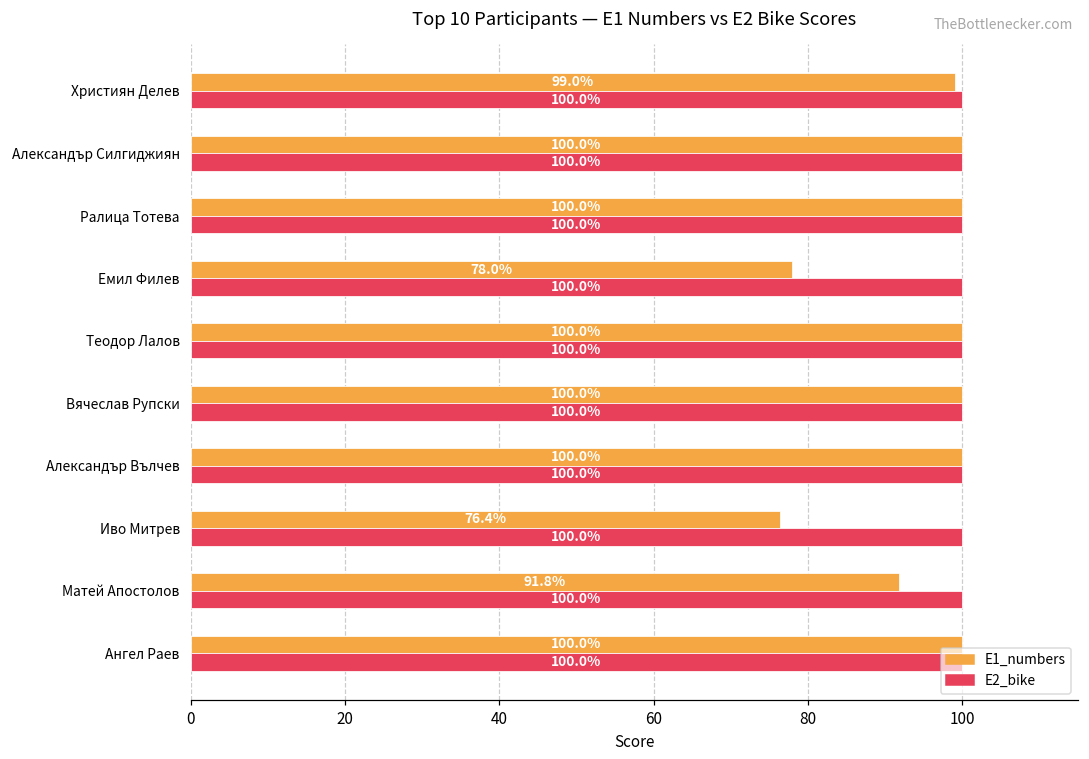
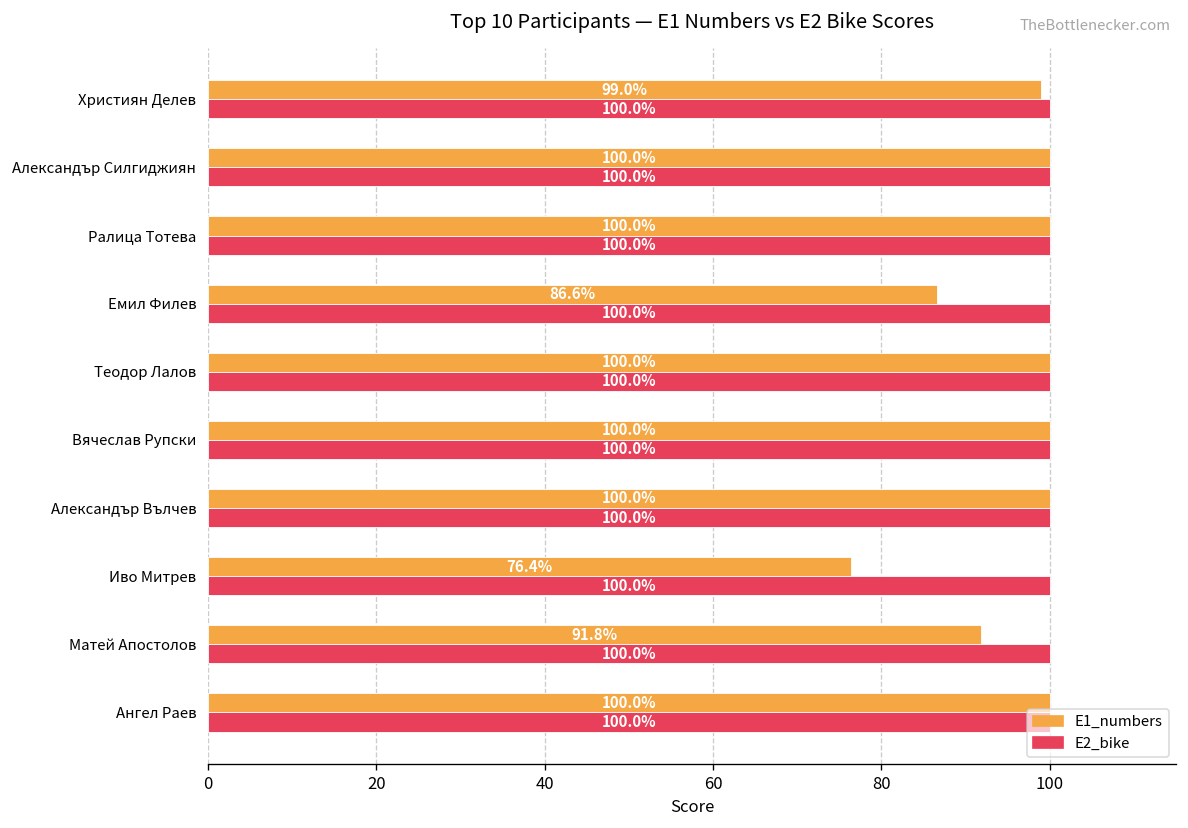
  {
    "E1_numbers": {
      "Християн Делев": "99.0%",
      "Александър Силгиджиян": "100.0%",
      "Ралица Тотева": "100.0%",
-     "Емил Филев": "78.0%",
+     "Емил Филев": "86.6%",
      "Теодор Лалов": "100.0%",
      "Вячеслав Рупски": "100.0%",
      "Александър Вълчев": "100.0%",
      "Иво Митрев": "76.4%",
      "Матей Апостолов": "91.8%",
      "Ангел Раев": "100.0%"
    },
    "E2_bike": {
      "Християн Делев": "100.0%",
      "Александър Силгиджиян": "100.0%",
      "Ралица Тотева": "100.0%",
      "Емил Филев": "100.0%",
      "Теодор Лалов": "100.0%",
      "Вячеслав Рупски": "100.0%",
      "Александър Вълчев": "100.0%",
      "Иво Митрев": "100.0%",
      "Матей Апостолов": "100.0%"
    }
  }
